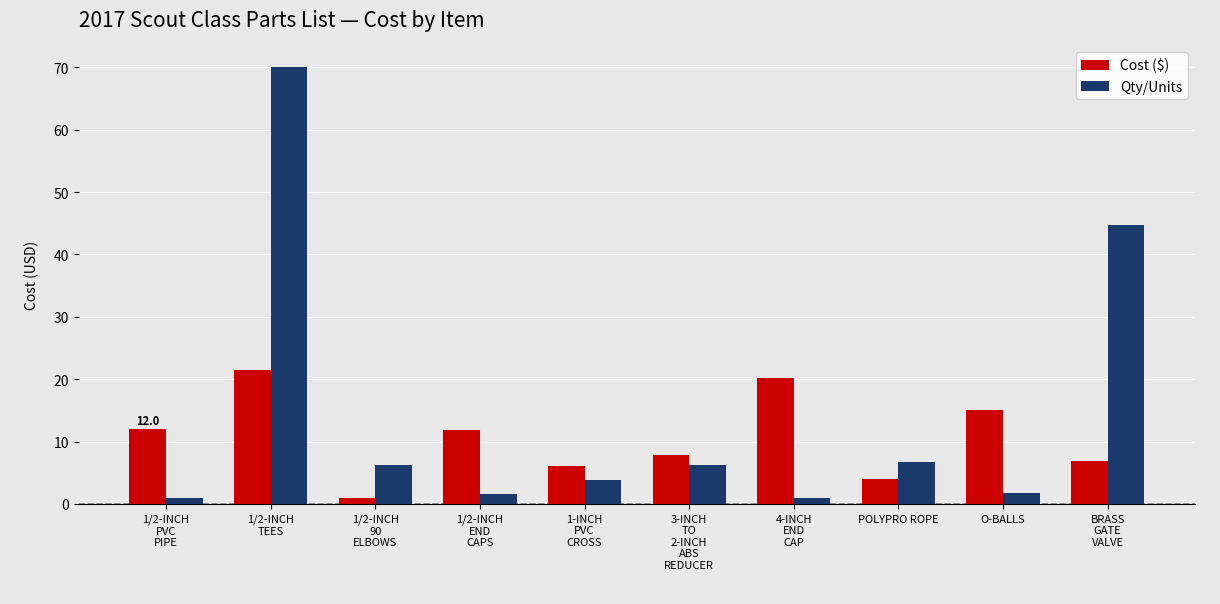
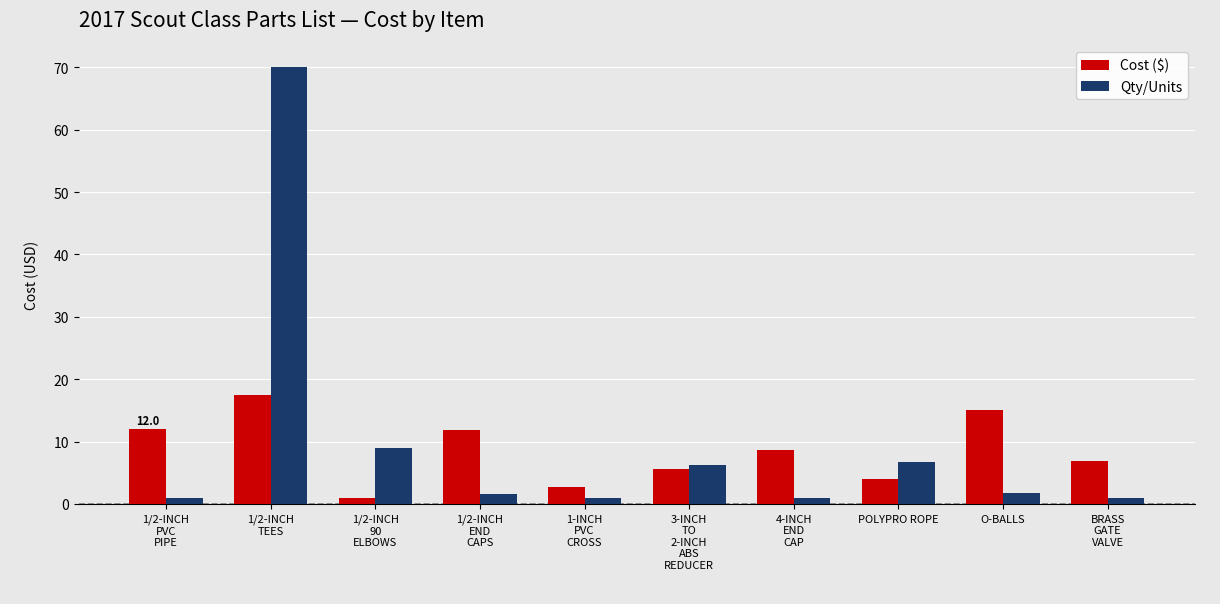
  {
    "Cost ($)": {
-     "1/2-INCH TEES": 22,
+     "1/2-INCH TEES": 18,
      "1/2-INCH 90 ELBOWS": 1,
      "1/2-INCH END CAPS": 12,
-     "1-INCH PVC CROSS": 6,
-     "3-INCH TO 2-INCH ABS REDUCER": 8,
-     "4-INCH END CAP": 20,
+     "1-INCH PVC CROSS": 3,
+     "3-INCH TO 2-INCH ABS REDUCER": 6,
+     "4-INCH END CAP": 9,
      "POLYPRO ROPE": 4,
      "O-BALLS": 15,
      "BRASS GATE VALVE": 7
    },
    "Qty/Units": {
      "1/2-INCH PVC PIPE": 1,
      "1/2-INCH TEES": 70,
-     "1/2-INCH 90 ELBOWS": 6,
+     "1/2-INCH 90 ELBOWS": 9,
      "1/2-INCH END CAPS": 2,
-     "1-INCH PVC CROSS": 4,
+     "1-INCH PVC CROSS": 1,
      "3-INCH TO 2-INCH ABS REDUCER": 6,
      "4-INCH END CAP": 1,
      "POLYPRO ROPE": 7,
      "O-BALLS": 2,
-     "BRASS GATE VALVE": 45
+     "BRASS GATE VALVE": 1
    }
  }
